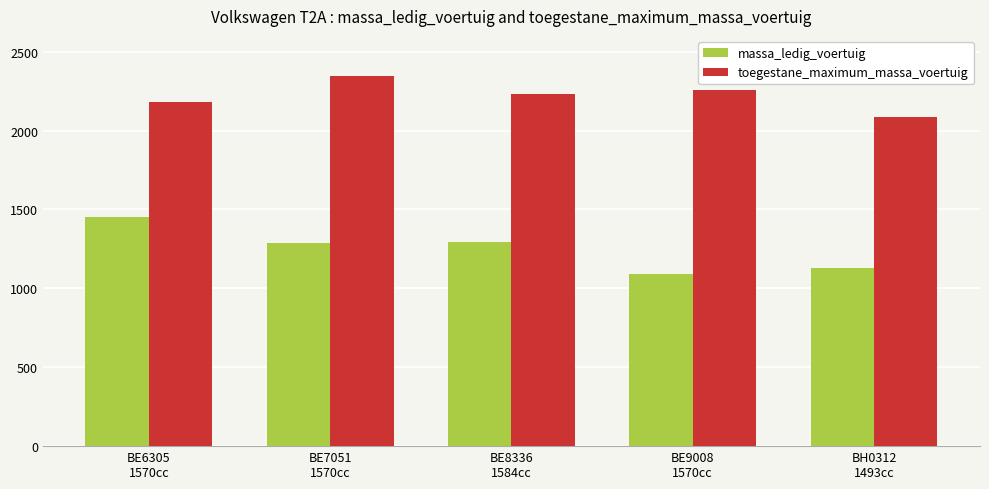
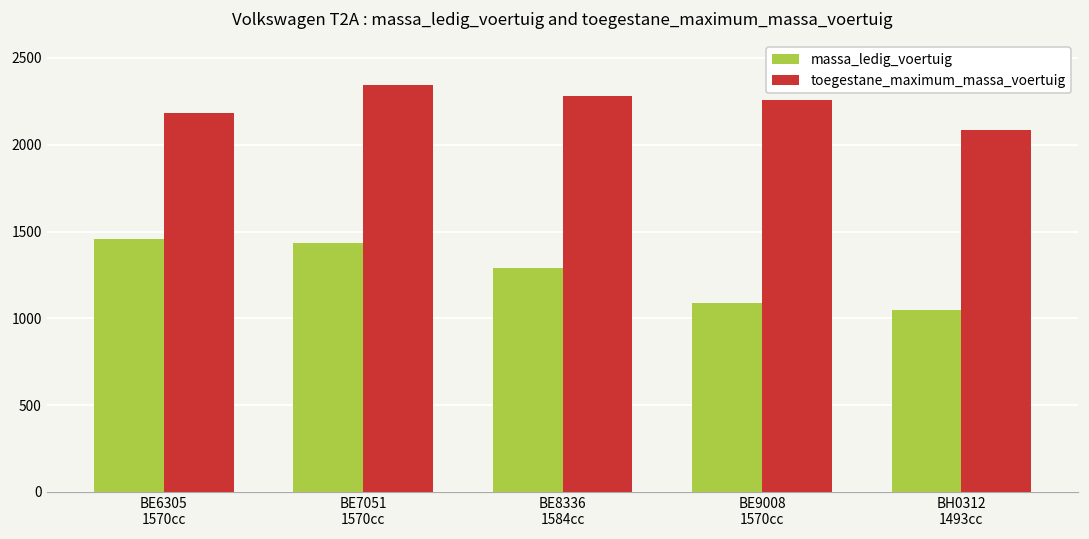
  {
    "massa_ledig_voertuig": {
      "BE6305 1570cc": 1460,
-     "BE7051 1570cc": 1290,
+     "BE7051 1570cc": 1440,
      "BE8336 1584cc": 1290,
      "BE9008 1570cc": 1090,
-     "BH0312 1493cc": 1130
+     "BH0312 1493cc": 1050
    },
    "toegestane_maximum_massa_voertuig": {
      "BE6305 1570cc": 2180,
      "BE7051 1570cc": 2350,
-     "BE8336 1584cc": 2230,
+     "BE8336 1584cc": 2280,
      "BE9008 1570cc": 2260,
      "BH0312 1493cc": 2080
    }
  }
